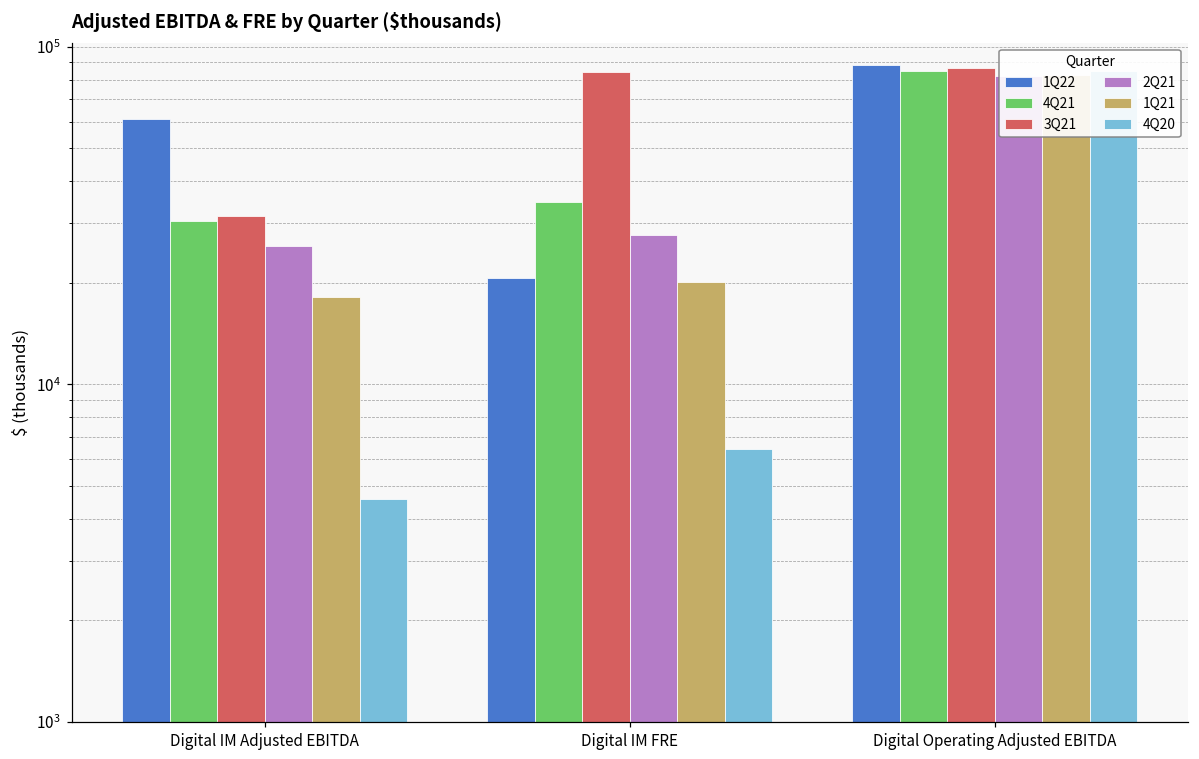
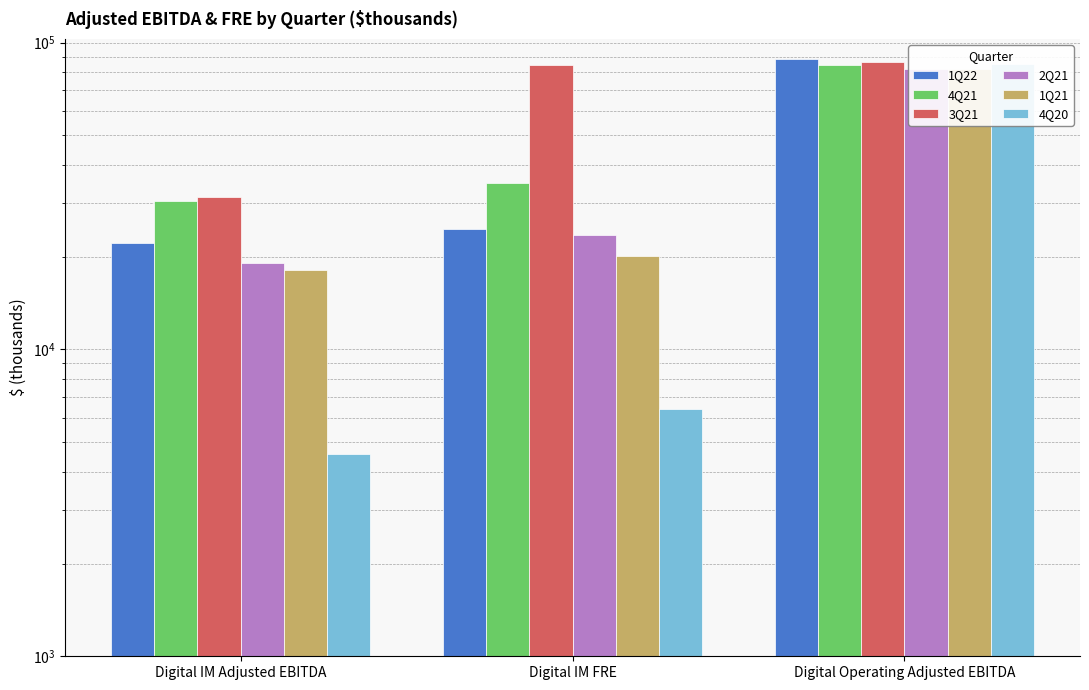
  {
    "1Q22": {
-     "Digital IM Adjusted EBITDA": 61000,
-     "Digital IM FRE": 21000,
+     "Digital IM Adjusted EBITDA": 22000,
+     "Digital IM FRE": 25000,
      "Digital Operating Adjusted EBITDA": 89000
    },
    "4Q21": {
      "Digital IM Adjusted EBITDA": 31000,
      "Digital IM FRE": 35000,
      "Digital Operating Adjusted EBITDA": 85000
    },
    "3Q21": {
      "Digital IM Adjusted EBITDA": 31000,
      "Digital IM FRE": 84000,
      "Digital Operating Adjusted EBITDA": 87000
    },
    "2Q21": {
-     "Digital IM Adjusted EBITDA": 26000,
-     "Digital IM FRE": 28000
+     "Digital IM Adjusted EBITDA": 19000,
+     "Digital IM FRE": 24000
    },
    "1Q21": {
      "Digital IM Adjusted EBITDA": 18000,
      "Digital IM FRE": 20000
    },
    "4Q20": {
      "Digital IM Adjusted EBITDA": 4600,
      "Digital IM FRE": 6400
    }
  }
